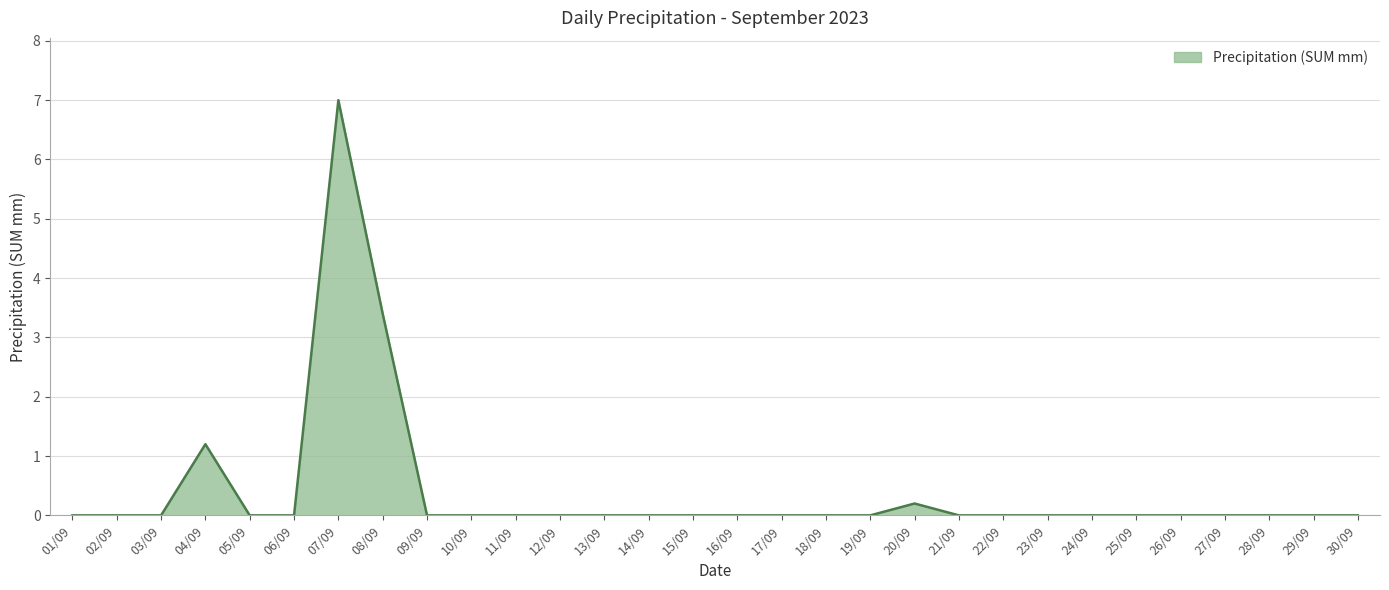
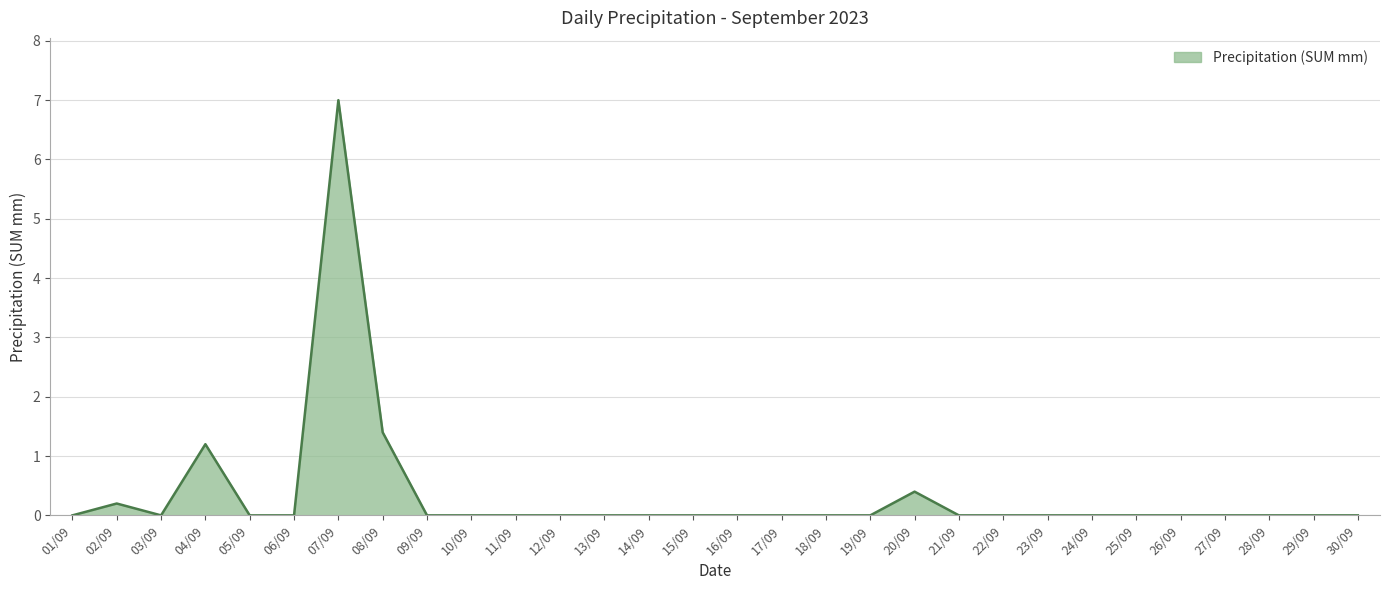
  {
    "01/09": 0.0,
-   "02/09": 0.0,
+   "02/09": 0.2,
    "03/09": 0.0,
    "04/09": 1.2,
    "05/09": 0.0,
    "06/09": 0.0,
    "07/09": 7.0,
-   "08/09": 3.4,
+   "08/09": 1.4,
    "09/09": 0.0,
    "10/09": 0.0,
    "11/09": 0.0,
    "12/09": 0.0,
    "13/09": 0.0,
    "14/09": 0.0,
    "15/09": 0.0,
    "16/09": 0.0,
    "17/09": 0.0,
    "18/09": 0.0,
    "19/09": 0.0,
-   "20/09": 0.2,
+   "20/09": 0.4,
    "21/09": 0.0,
    "22/09": 0.0,
    "23/09": 0.0,
    "24/09": 0.0,
    "25/09": 0.0,
    "26/09": 0.0,
    "27/09": 0.0,
    "28/09": 0.0,
    "29/09": 0.0,
    "30/09": 0.0
  }
